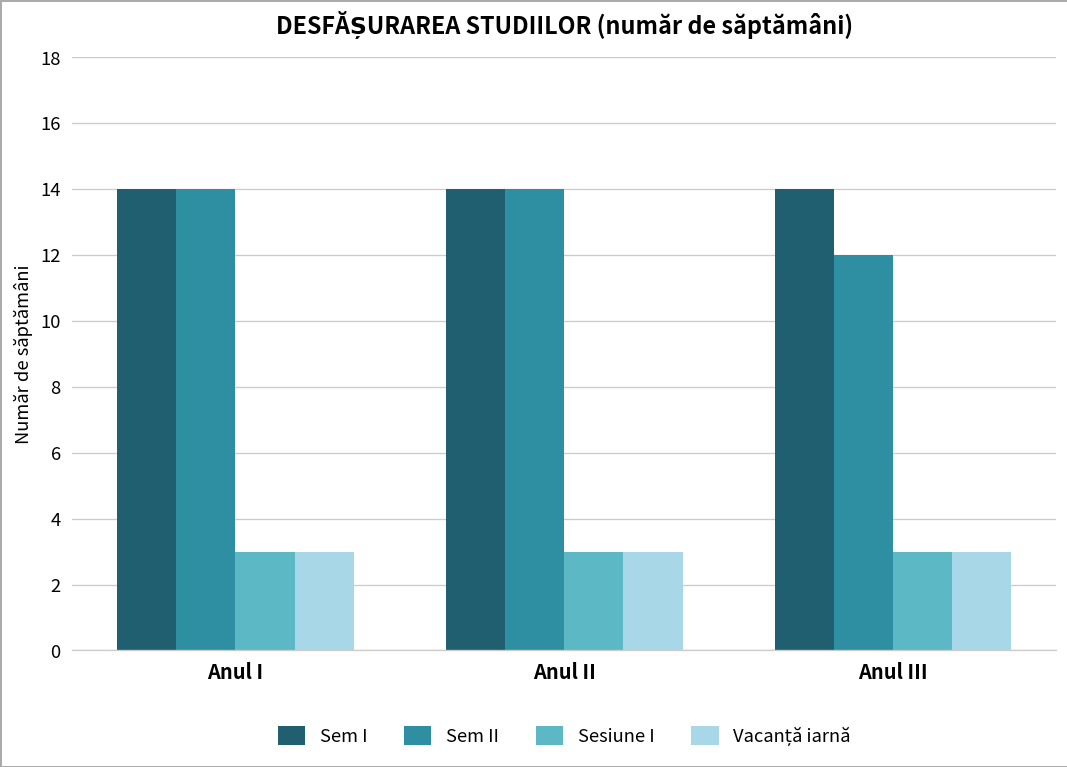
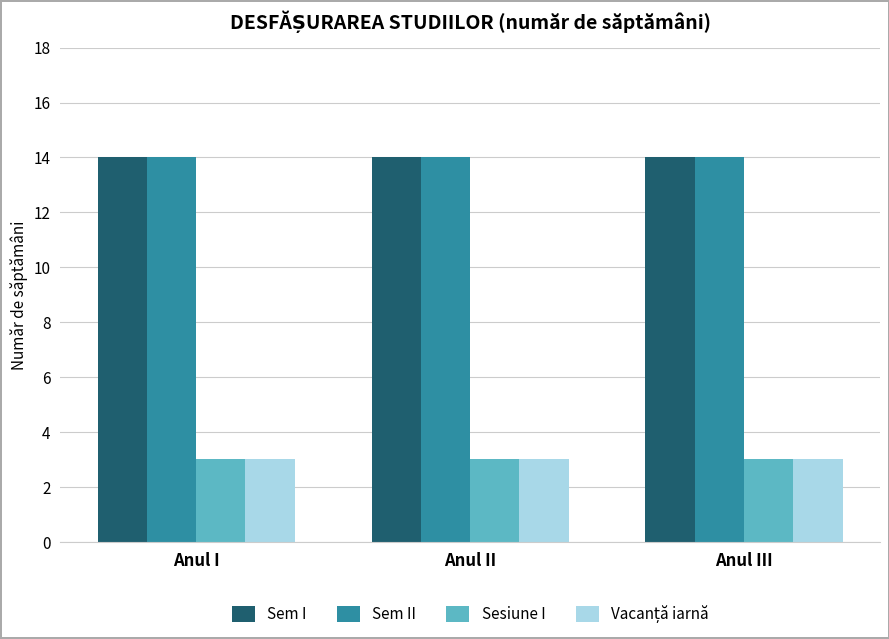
  {
    "Sem I": {
      "Anul I": 14,
      "Anul II": 14,
      "Anul III": 14
    },
    "Sem II": {
      "Anul I": 14,
      "Anul II": 14,
-     "Anul III": 12
+     "Anul III": 14
    },
    "Sesiune I": {
      "Anul I": 3,
      "Anul II": 3,
      "Anul III": 3
    },
    "Vacanță iarnă": {
      "Anul I": 3,
      "Anul II": 3,
      "Anul III": 3
    }
  }
